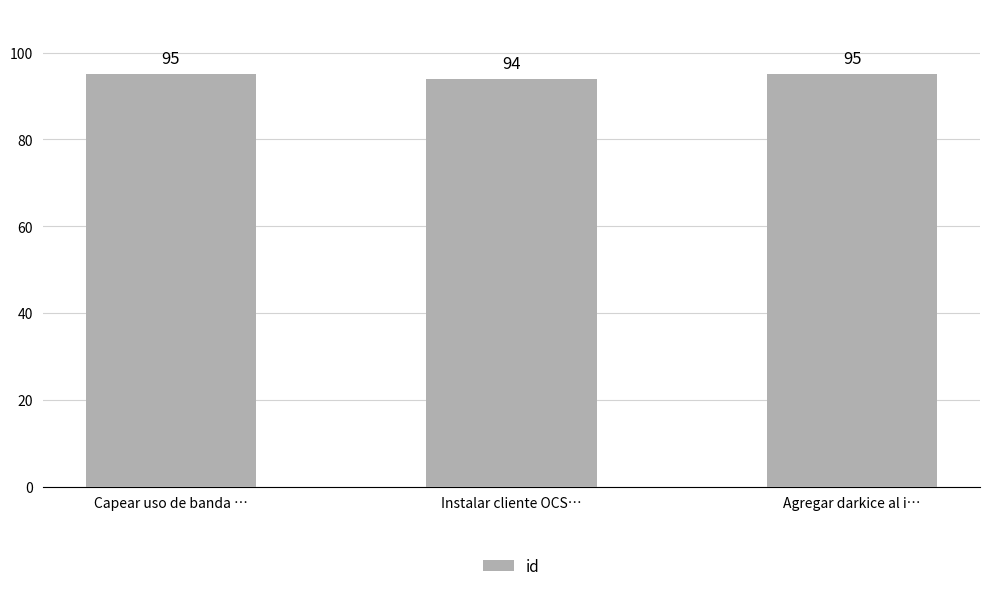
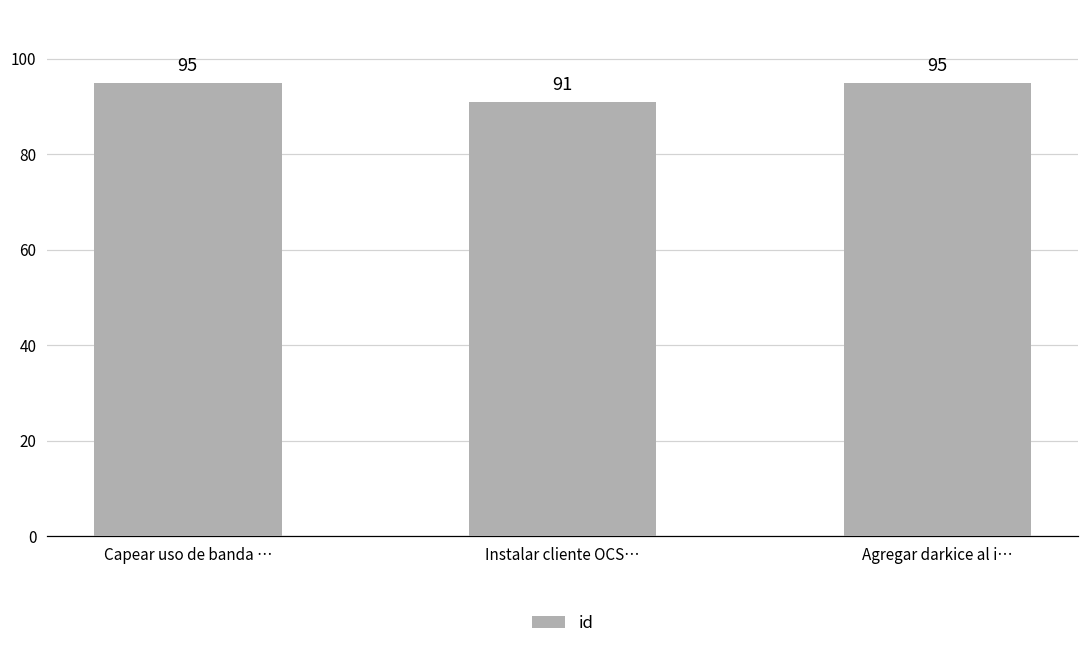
  {
    "Capear uso de banda …": 95,
-   "Instalar cliente OCS…": 94,
+   "Instalar cliente OCS…": 91,
    "Agregar darkice al i…": 95
  }
